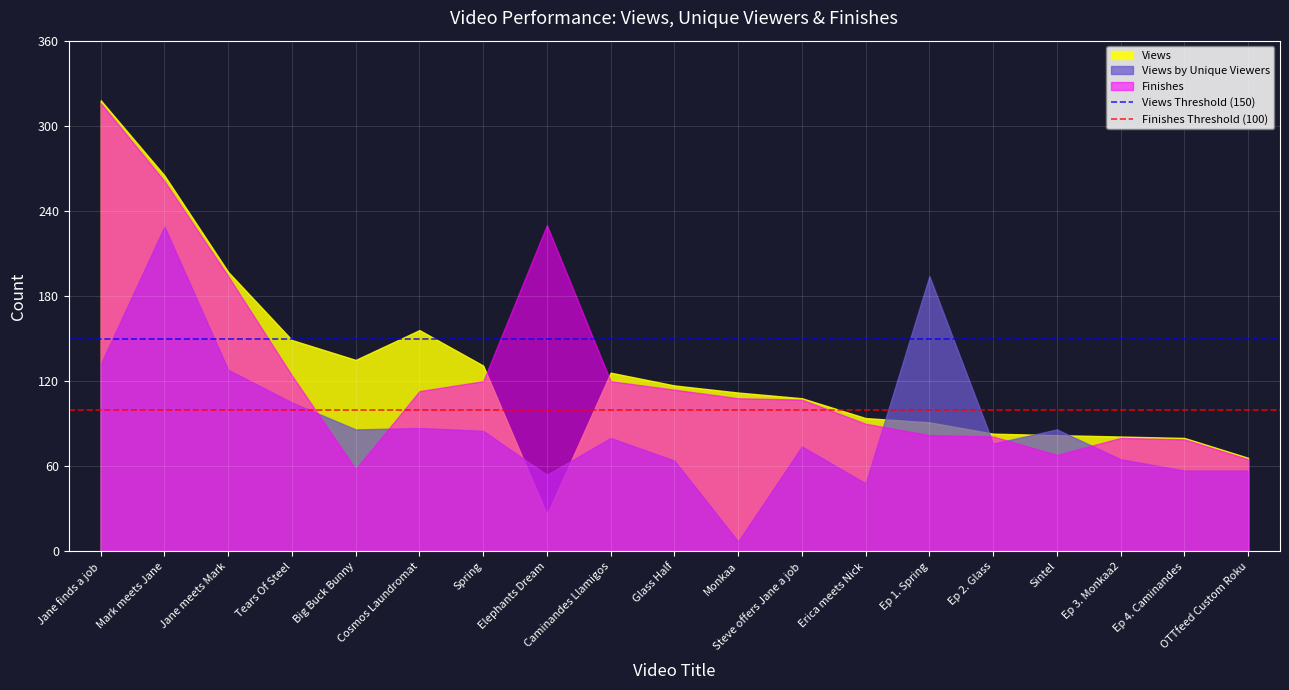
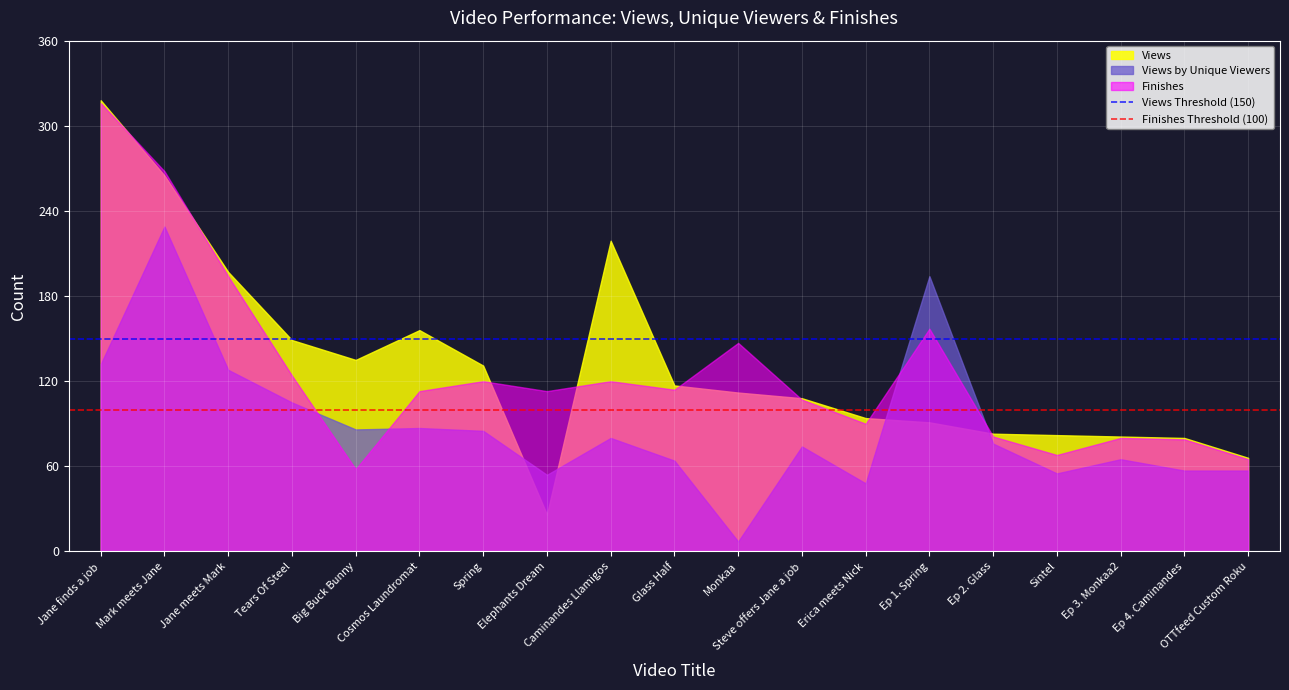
  {
    "Views": {
      "Jane finds a job": 318,
      "Mark meets Jane": 265,
      "Jane meets Mark": 197,
      "Tears Of Steel": 149,
      "Big Buck Bunny": 135,
      "Cosmos Laundromat": 156,
      "Spring": 131,
      "Elephants Dream": 26,
-     "Caminandes Llamigos": 126,
+     "Caminandes Llamigos": 219,
      "Glass Half": 117,
      "Monkaa": 112,
      "Erica meets Nick": 94,
      "Ep 1. Spring": 91,
      "Ep 2. Glass": 83,
      "Sintel": 82
    },
    "Views by Unique Viewers": {
      "Jane finds a job": 132,
      "Mark meets Jane": 229,
      "Jane meets Mark": 128,
      "Tears Of Steel": 105,
      "Big Buck Bunny": 86,
      "Cosmos Laundromat": 87,
      "Spring": 85,
      "Elephants Dream": 54,
      "Caminandes Llamigos": 80,
      "Glass Half": 64,
      "Monkaa": 7,
      "Steve offers Jane a job": 74,
      "Erica meets Nick": 48,
      "Ep 1. Spring": 194,
      "Ep 2. Glass": 76,
-     "Sintel": 86,
+     "Sintel": 55,
      "Ep 3. Monkaa2": 65,
      "Ep 4. Caminandes": 57,
      "OTTfeed Custom Roku": 57
    },
    "Finishes": {
      "Jane finds a job": 316,
-     "Mark meets Jane": 261,
+     "Mark meets Jane": 268,
      "Jane meets Mark": 194,
      "Tears Of Steel": 124,
      "Big Buck Bunny": 58,
      "Cosmos Laundromat": 113,
      "Spring": 120,
-     "Elephants Dream": 230,
+     "Elephants Dream": 113,
      "Caminandes Llamigos": 120,
      "Glass Half": 114,
-     "Monkaa": 108,
+     "Monkaa": 147,
      "Erica meets Nick": 90,
-     "Ep 1. Spring": 82,
+     "Ep 1. Spring": 157,
      "Ep 2. Glass": 81,
      "Sintel": 68
    }
  }
